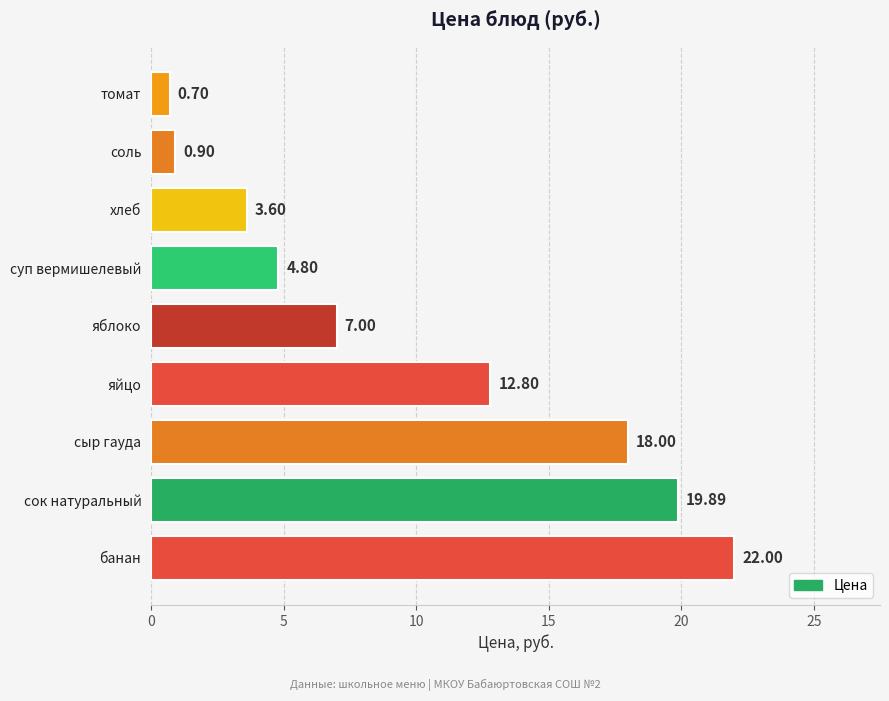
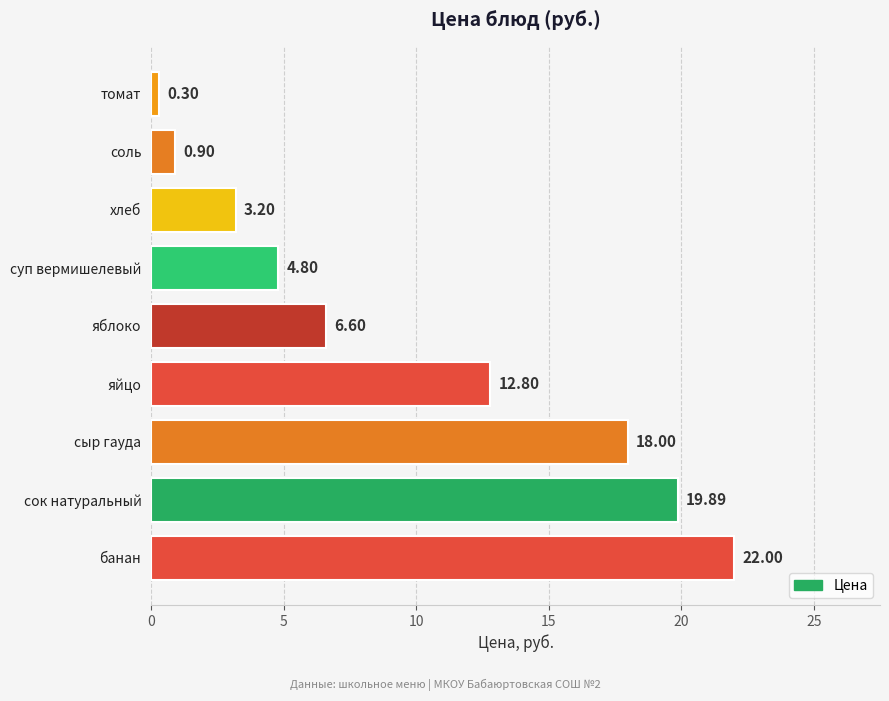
  {
-   "томат": 0.70,
+   "томат": 0.30,
    "соль": 0.90,
-   "хлеб": 3.60,
+   "хлеб": 3.20,
    "суп вермишелевый": 4.80,
-   "яблоко": 7.00,
+   "яблоко": 6.60,
    "яйцо": 12.80,
    "сыр гауда": 18.00,
    "сок натуральный": 19.89,
    "банан": 22.00
  }
